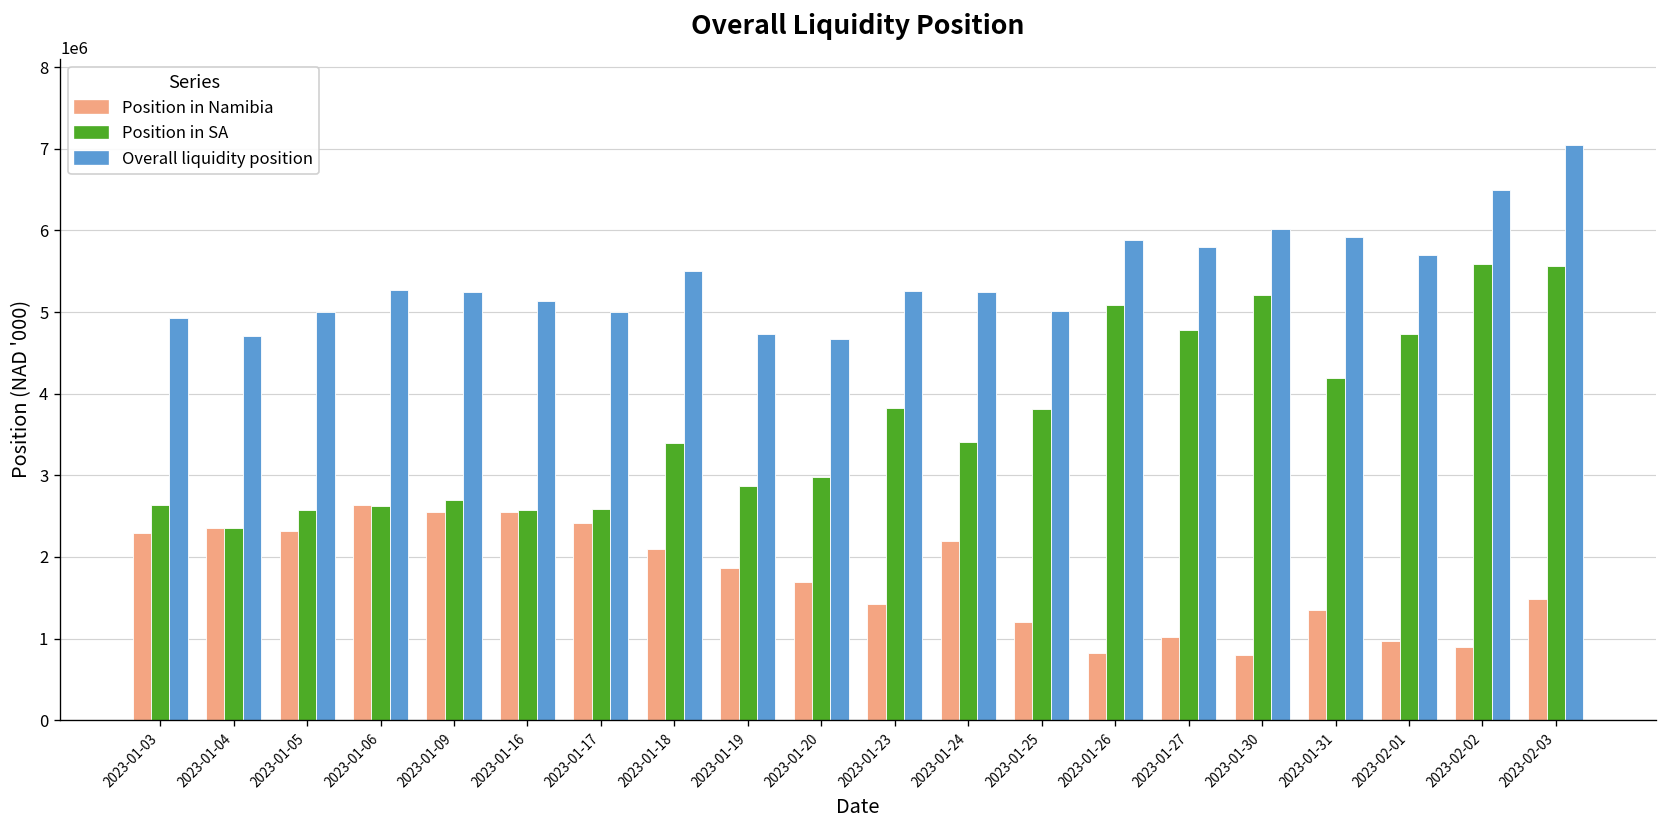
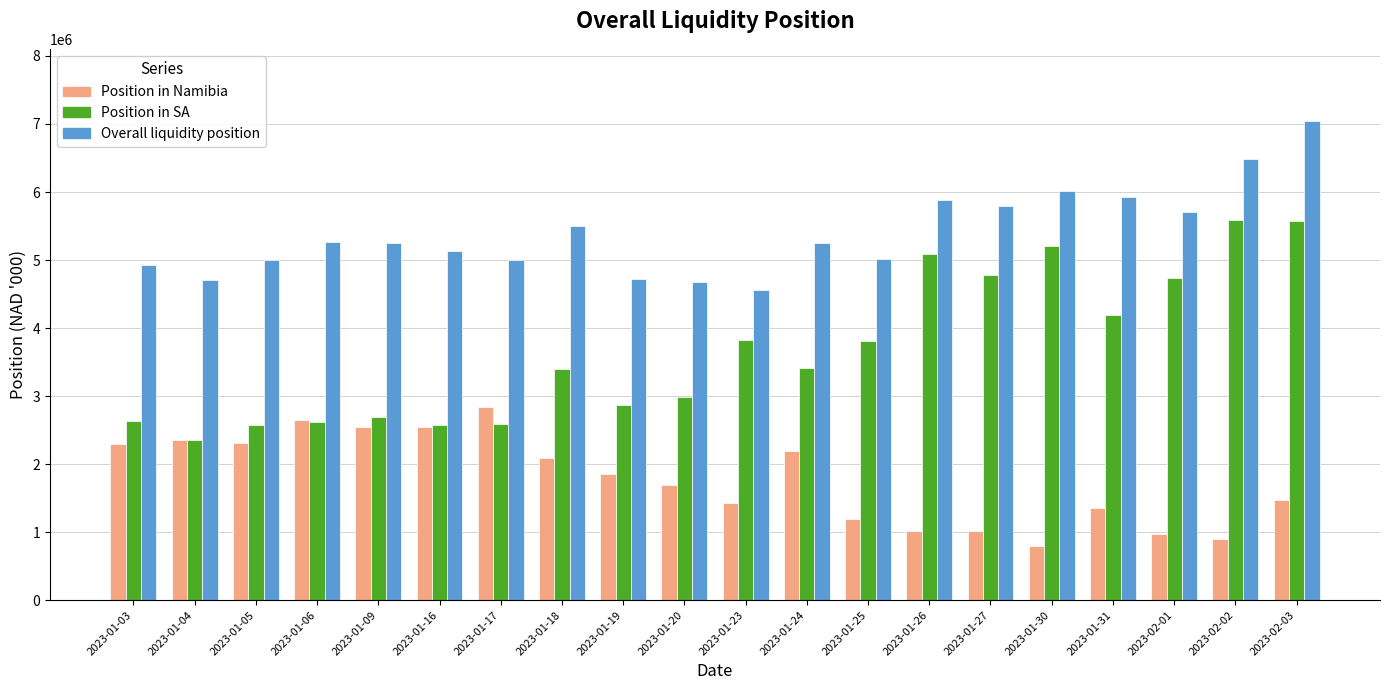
  {
    "Position in Namibia": {
      "2023-01-03": 2300000,
      "2023-01-04": 2400000,
      "2023-01-05": 2300000,
      "2023-01-06": 2600000,
      "2023-01-09": 2600000,
      "2023-01-16": 2600000,
-     "2023-01-17": 2400000,
+     "2023-01-17": 2800000,
      "2023-01-18": 2100000,
      "2023-01-19": 1900000,
      "2023-01-20": 1700000,
      "2023-01-23": 1400000,
      "2023-01-24": 2200000,
      "2023-01-25": 1200000,
-     "2023-01-26": 800000,
+     "2023-01-26": 1000000,
      "2023-01-27": 1000000,
      "2023-01-30": 800000,
      "2023-01-31": 1400000,
      "2023-02-01": 1000000,
      "2023-02-02": 900000,
      "2023-02-03": 1500000
    },
    "Position in SA": {
      "2023-01-03": 2600000,
      "2023-01-04": 2300000,
      "2023-01-05": 2600000,
      "2023-01-06": 2600000,
      "2023-01-09": 2700000,
      "2023-01-16": 2600000,
      "2023-01-17": 2600000,
      "2023-01-18": 3400000,
      "2023-01-19": 2900000,
      "2023-01-20": 3000000,
      "2023-01-23": 3800000,
      "2023-01-24": 3400000,
      "2023-01-25": 3800000,
      "2023-01-26": 5100000,
      "2023-01-27": 4800000,
      "2023-01-30": 5200000,
      "2023-01-31": 4200000,
      "2023-02-01": 4700000,
      "2023-02-02": 5600000,
      "2023-02-03": 5600000
    },
    "Overall liquidity position": {
      "2023-01-03": 4900000,
      "2023-01-04": 4700000,
      "2023-01-05": 5000000,
      "2023-01-06": 5300000,
      "2023-01-09": 5200000,
      "2023-01-16": 5100000,
      "2023-01-17": 5000000,
      "2023-01-18": 5500000,
      "2023-01-19": 4700000,
      "2023-01-20": 4700000,
-     "2023-01-23": 5300000,
+     "2023-01-23": 4600000,
      "2023-01-24": 5200000,
      "2023-01-25": 5000000,
      "2023-01-26": 5900000,
      "2023-01-27": 5800000,
      "2023-01-30": 6000000,
      "2023-01-31": 5900000,
      "2023-02-01": 5700000,
      "2023-02-02": 6500000,
      "2023-02-03": 7000000
    }
  }
